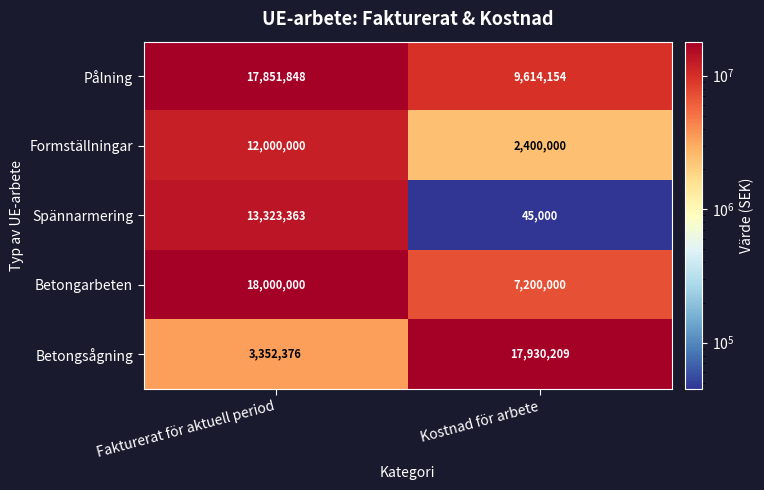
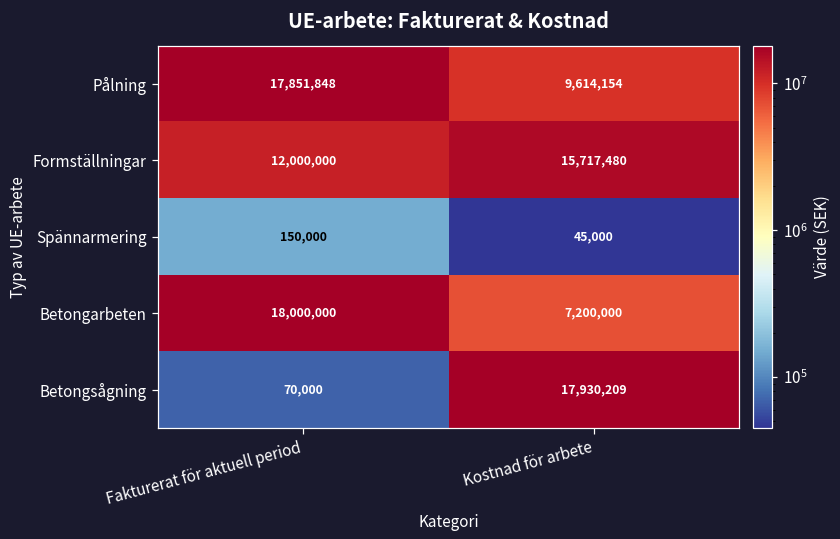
  {
    "Pålning": {
      "Fakturerat för aktuell period": "17,851,848",
      "Kostnad för arbete": "9,614,154"
    },
    "Formställningar": {
      "Fakturerat för aktuell period": "12,000,000",
-     "Kostnad för arbete": "2,400,000"
+     "Kostnad för arbete": "15,717,480"
    },
    "Spännarmering": {
-     "Fakturerat för aktuell period": "13,323,363",
+     "Fakturerat för aktuell period": "150,000",
      "Kostnad för arbete": "45,000"
    },
    "Betongarbeten": {
      "Fakturerat för aktuell period": "18,000,000",
      "Kostnad för arbete": "7,200,000"
    },
    "Betongsågning": {
-     "Fakturerat för aktuell period": "3,352,376",
+     "Fakturerat för aktuell period": "70,000",
      "Kostnad för arbete": "17,930,209"
    }
  }
